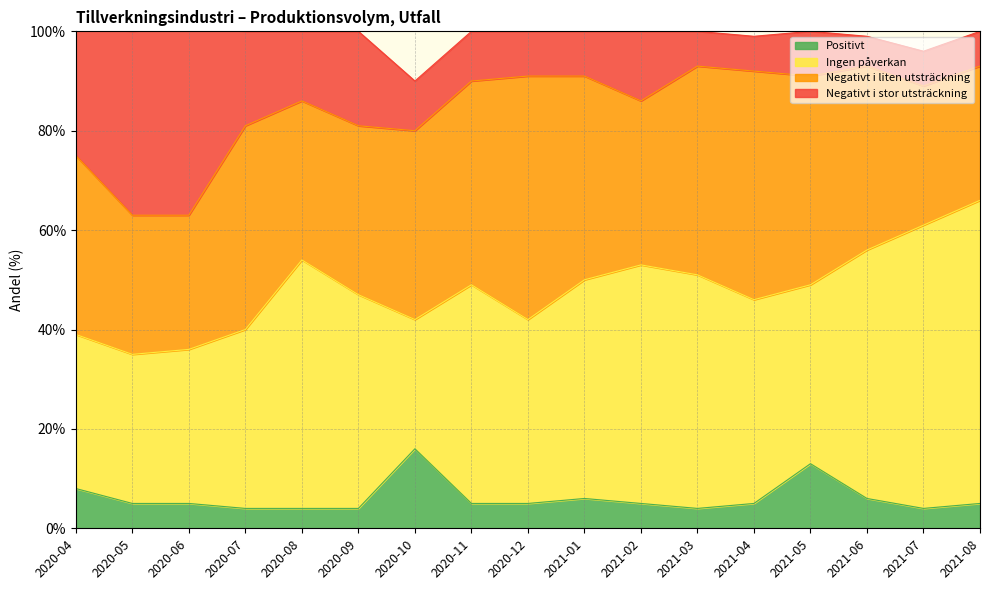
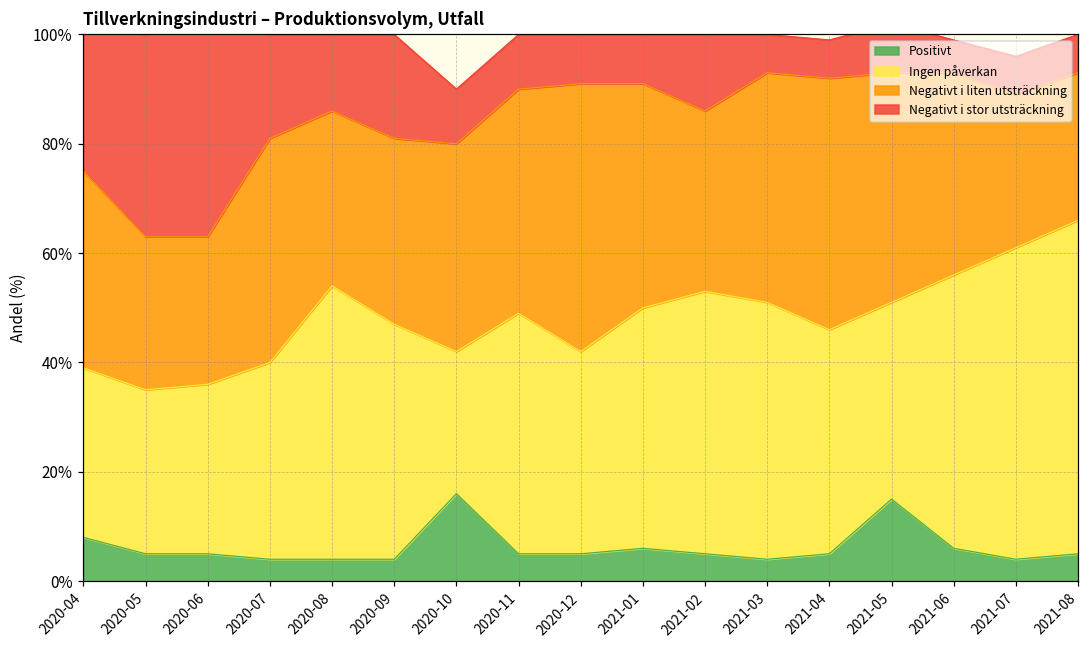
  {
    "Positivt": {
      "2020-04": "8%",
      "2020-05": "5%",
      "2020-06": "5%",
      "2020-07": "4%",
      "2020-08": "4%",
      "2020-09": "4%",
      "2020-10": "16%",
      "2020-11": "5%",
      "2020-12": "5%",
      "2021-01": "6%",
      "2021-02": "5%",
      "2021-03": "4%",
      "2021-04": "5%",
-     "2021-05": "13%",
+     "2021-05": "15%",
      "2021-06": "6%",
      "2021-07": "4%",
      "2021-08": "5%"
    },
    "Ingen påverkan": {
      "2020-04": "31%",
      "2020-05": "30%",
      "2020-06": "31%",
      "2020-07": "36%",
      "2020-08": "50%",
      "2020-09": "43%",
      "2020-10": "26%",
      "2020-11": "44%",
      "2020-12": "37%",
      "2021-01": "44%",
      "2021-02": "48%",
      "2021-03": "47%",
      "2021-04": "41%",
      "2021-05": "36%",
      "2021-06": "50%",
      "2021-07": "57%",
      "2021-08": "61%"
    },
    "Negativt i liten utsträckning": {
      "2020-04": "36%",
      "2020-05": "28%",
      "2020-06": "27%",
      "2020-07": "41%",
      "2020-08": "32%",
      "2020-09": "34%",
      "2020-10": "38%",
      "2020-11": "41%",
      "2020-12": "49%",
      "2021-01": "41%",
      "2021-02": "33%",
      "2021-03": "42%",
      "2021-04": "46%",
      "2021-08": "27%"
    },
    "Negativt i stor utsträckning": {
      "2020-05": "37%",
      "2020-07": "19%",
      "2020-08": "14%",
      "2020-09": "19%",
      "2020-10": "10%",
      "2020-11": "10%",
      "2020-12": "9%",
      "2021-01": "9%",
      "2021-02": "14%",
      "2021-03": "7%",
      "2021-04": "7%",
      "2021-06": "6%",
      "2021-08": "7%"
    }
  }
